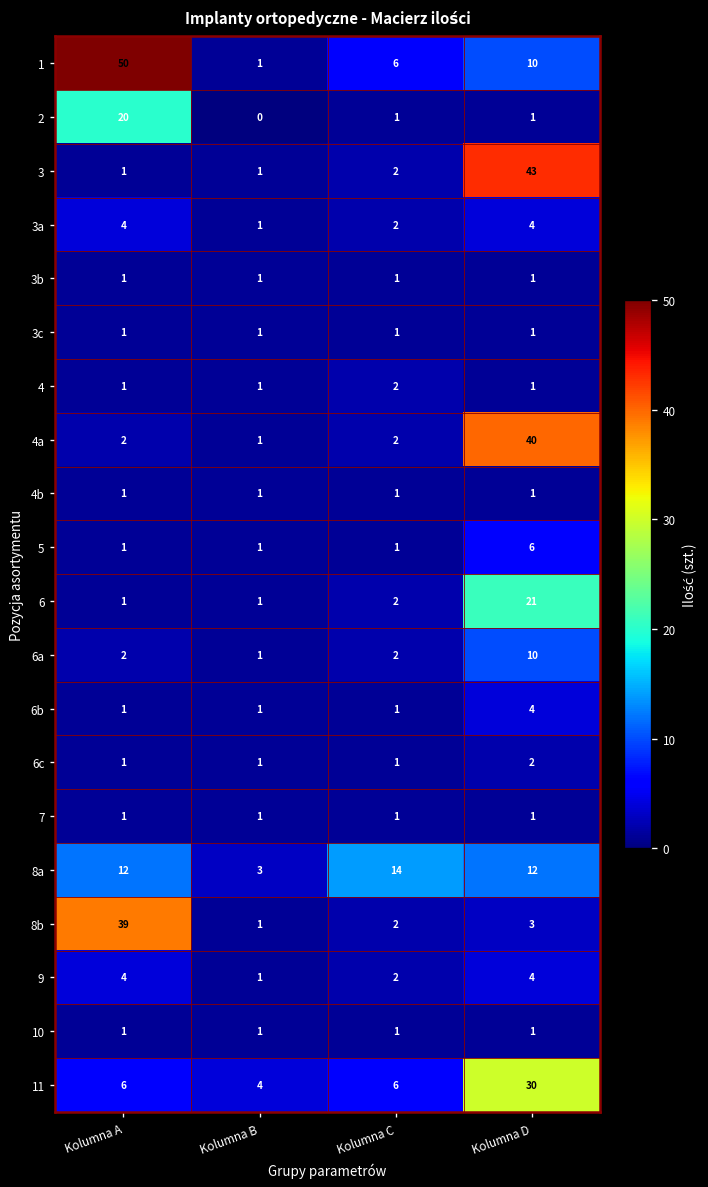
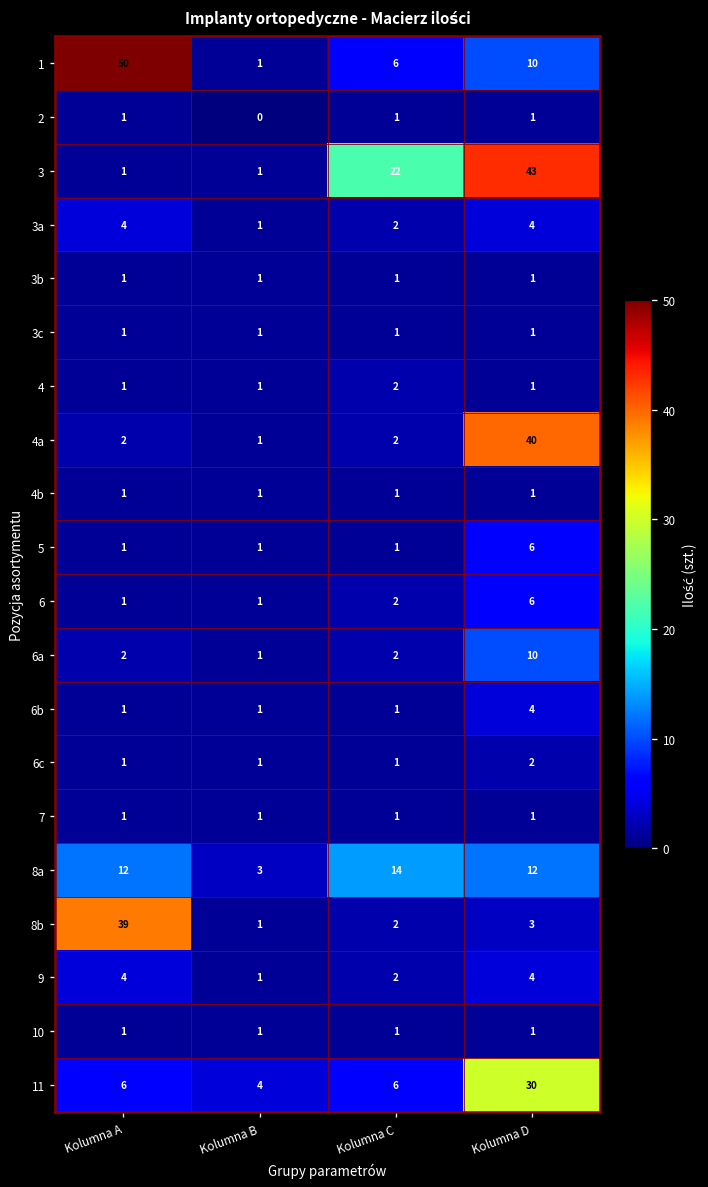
  {
    "1": {
      "Kolumna A": 50,
      "Kolumna B": 1,
      "Kolumna C": 6,
      "Kolumna D": 10
    },
    "2": {
-     "Kolumna A": 20,
+     "Kolumna A": 1,
      "Kolumna B": 0,
      "Kolumna C": 1,
      "Kolumna D": 1
    },
    "3": {
      "Kolumna A": 1,
      "Kolumna B": 1,
-     "Kolumna C": 2,
+     "Kolumna C": 22,
      "Kolumna D": 43
    },
    "3a": {
      "Kolumna A": 4,
      "Kolumna B": 1,
      "Kolumna C": 2,
      "Kolumna D": 4
    },
    "3b": {
      "Kolumna A": 1,
      "Kolumna B": 1,
      "Kolumna C": 1,
      "Kolumna D": 1
    },
    "3c": {
      "Kolumna A": 1,
      "Kolumna B": 1,
      "Kolumna C": 1,
      "Kolumna D": 1
    },
    "4": {
      "Kolumna A": 1,
      "Kolumna B": 1,
      "Kolumna C": 2,
      "Kolumna D": 1
    },
    "4a": {
      "Kolumna A": 2,
      "Kolumna B": 1,
      "Kolumna C": 2,
      "Kolumna D": 40
    },
    "4b": {
      "Kolumna A": 1,
      "Kolumna B": 1,
      "Kolumna C": 1,
      "Kolumna D": 1
    },
    "5": {
      "Kolumna A": 1,
      "Kolumna B": 1,
      "Kolumna C": 1,
      "Kolumna D": 6
    },
    "6": {
      "Kolumna A": 1,
      "Kolumna B": 1,
      "Kolumna C": 2,
-     "Kolumna D": 21
+     "Kolumna D": 6
    },
    "6a": {
      "Kolumna A": 2,
      "Kolumna B": 1,
      "Kolumna C": 2,
      "Kolumna D": 10
    },
    "6b": {
      "Kolumna A": 1,
      "Kolumna B": 1,
      "Kolumna C": 1,
      "Kolumna D": 4
    },
    "6c": {
      "Kolumna A": 1,
      "Kolumna B": 1,
      "Kolumna C": 1,
      "Kolumna D": 2
    },
    "7": {
      "Kolumna A": 1,
      "Kolumna B": 1,
      "Kolumna C": 1,
      "Kolumna D": 1
    },
    "8a": {
      "Kolumna A": 12,
      "Kolumna B": 3,
      "Kolumna C": 14,
      "Kolumna D": 12
    },
    "8b": {
      "Kolumna A": 39,
      "Kolumna B": 1,
      "Kolumna C": 2,
      "Kolumna D": 3
    },
    "9": {
      "Kolumna A": 4,
      "Kolumna B": 1,
      "Kolumna C": 2,
      "Kolumna D": 4
    },
    "10": {
      "Kolumna A": 1,
      "Kolumna B": 1,
      "Kolumna C": 1,
      "Kolumna D": 1
    },
    "11": {
      "Kolumna A": 6,
      "Kolumna B": 4,
      "Kolumna C": 6,
      "Kolumna D": 30
    }
  }
